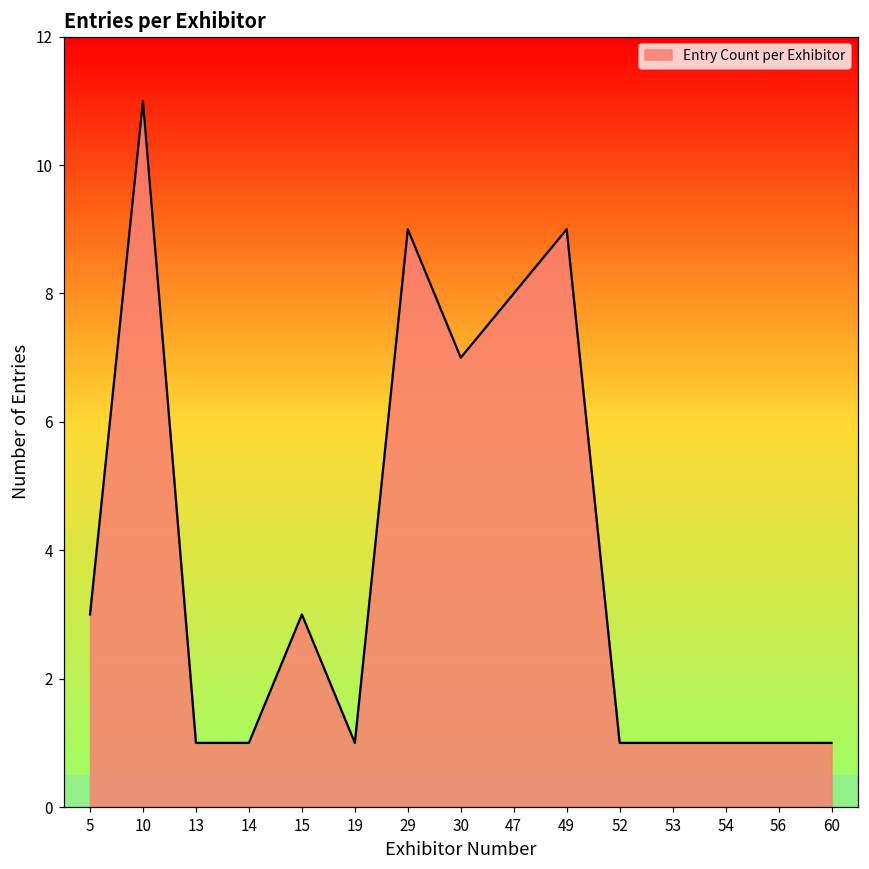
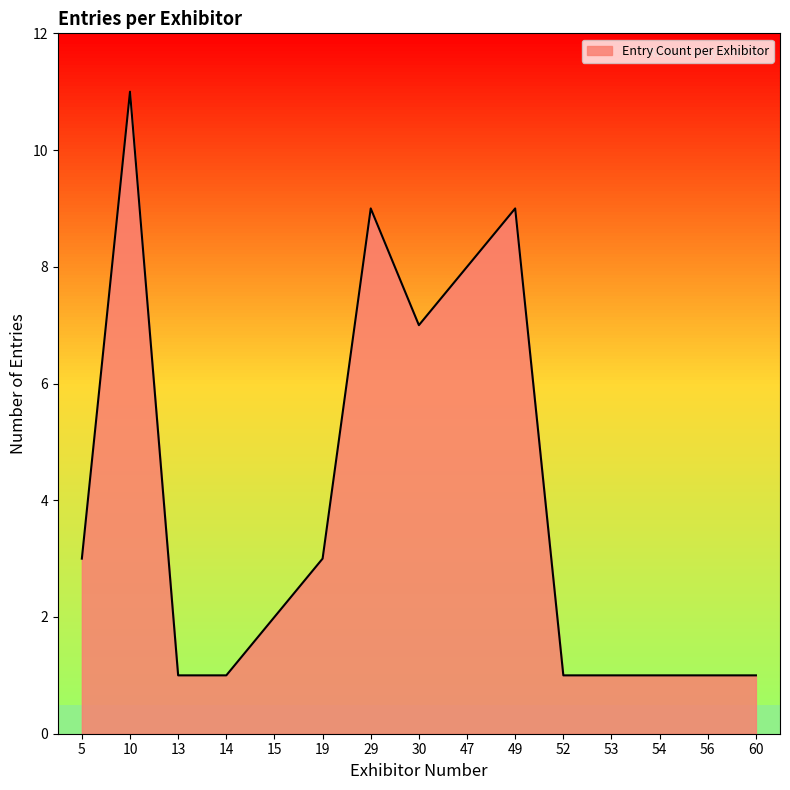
  {
    "5": 3,
    "10": 11,
    "13": 1,
    "14": 1,
-   "15": 3,
-   "19": 1,
+   "15": 2,
+   "19": 3,
    "29": 9,
    "30": 7,
    "47": 8,
    "49": 9,
    "52": 1,
    "53": 1,
    "54": 1,
    "56": 1,
    "60": 1
  }
